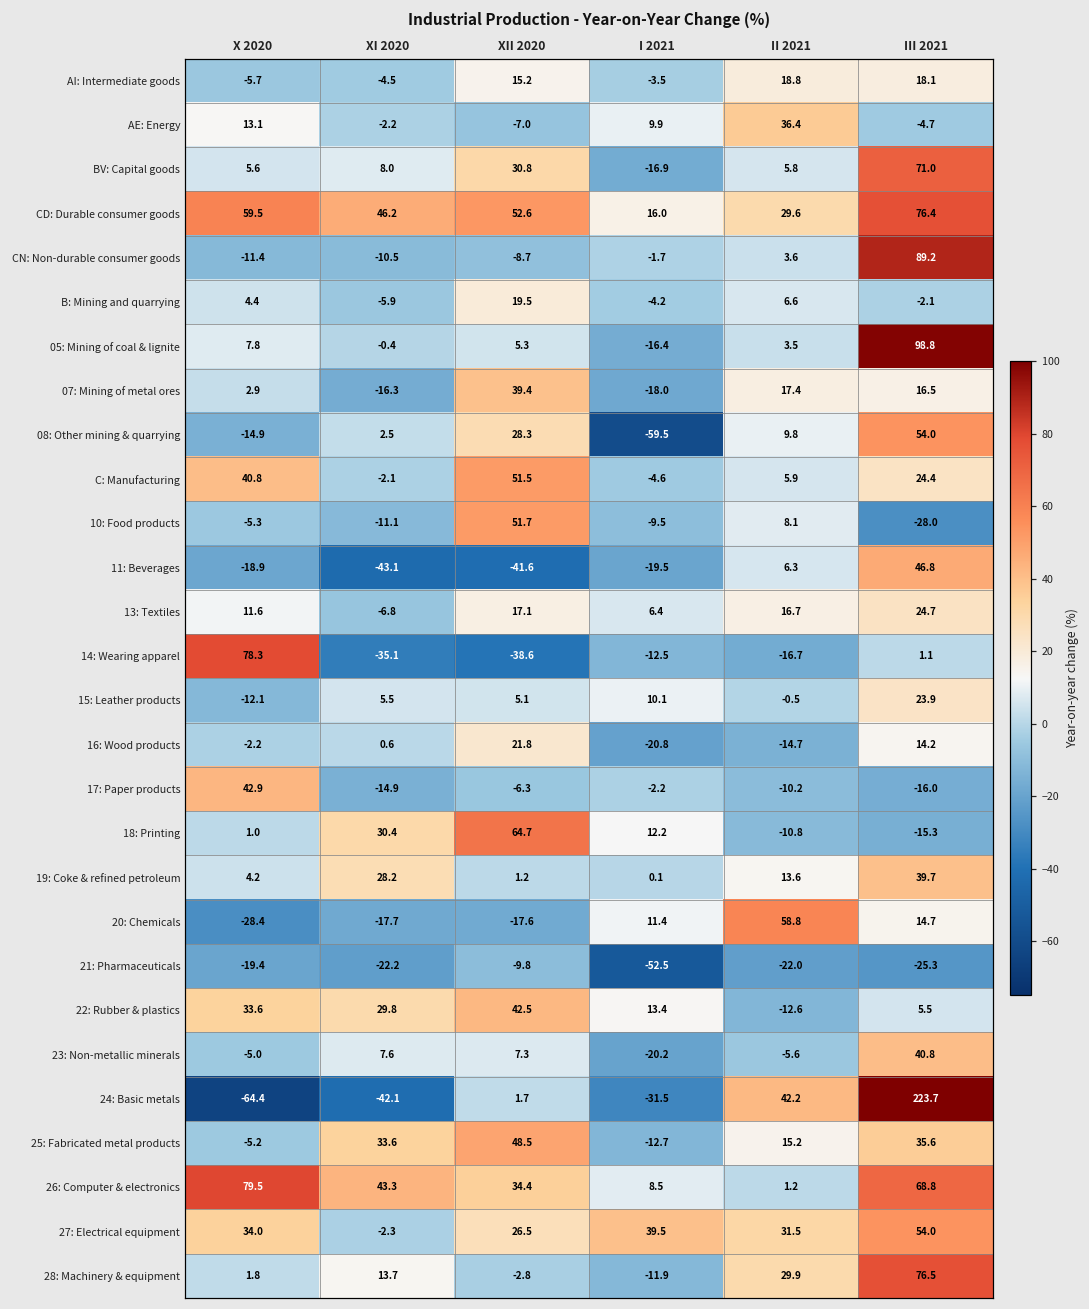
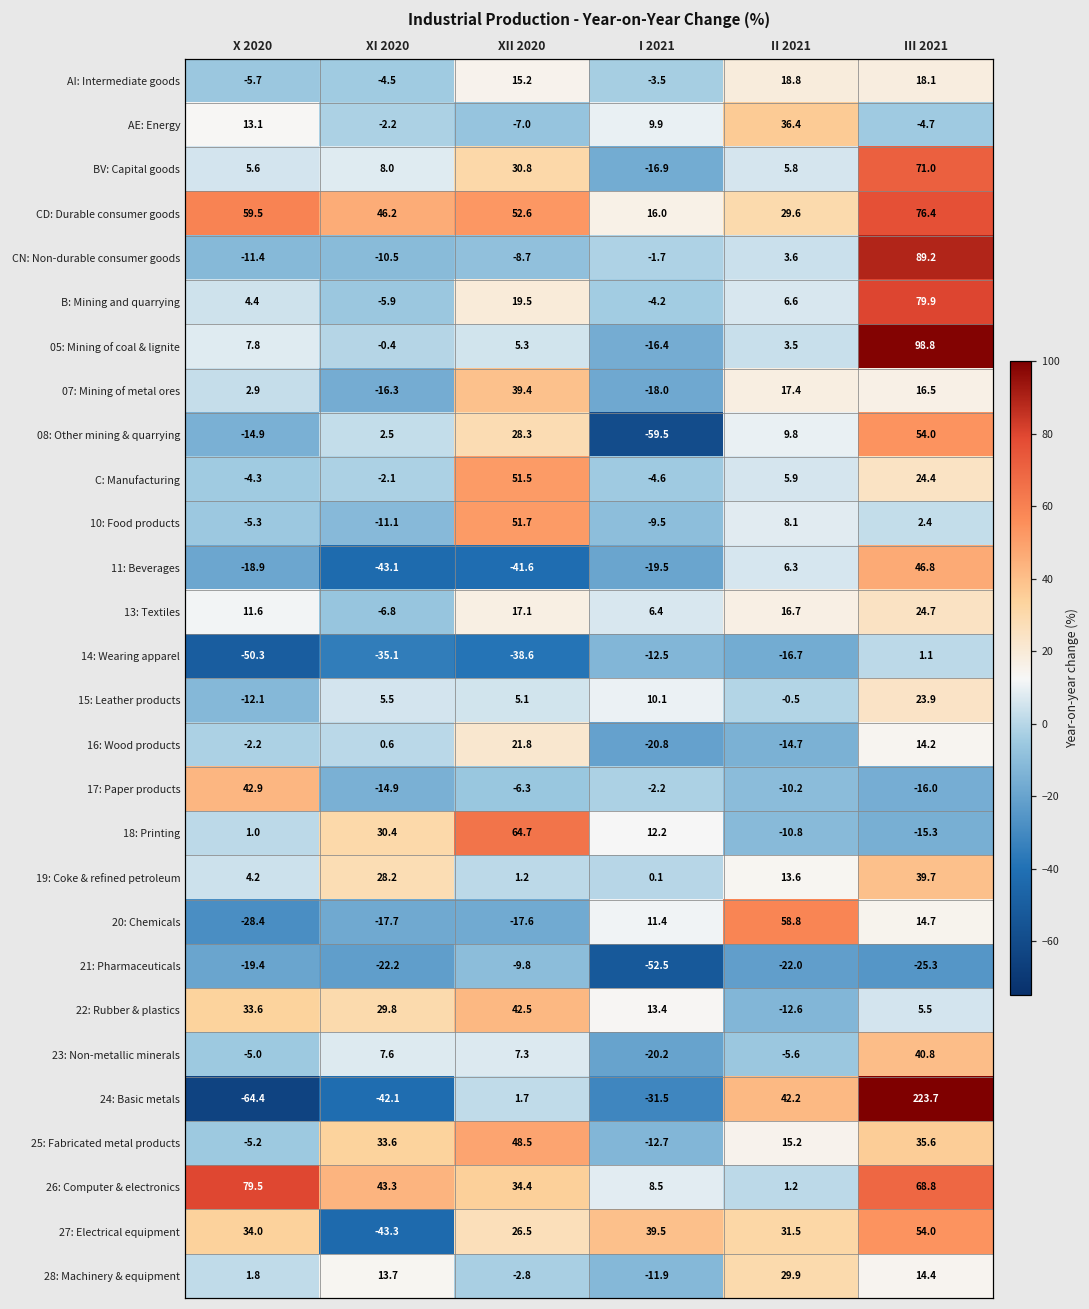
  {
    "AI: Intermediate goods": {
      "X 2020": -5.7,
      "XI 2020": -4.5,
      "XII 2020": 15.2,
      "I 2021": -3.5,
      "II 2021": 18.8,
      "III 2021": 18.1
    },
    "AE: Energy": {
      "X 2020": 13.1,
      "XI 2020": -2.2,
      "XII 2020": -7.0,
      "I 2021": 9.9,
      "II 2021": 36.4,
      "III 2021": -4.7
    },
    "BV: Capital goods": {
      "X 2020": 5.6,
      "XI 2020": 8.0,
      "XII 2020": 30.8,
      "I 2021": -16.9,
      "II 2021": 5.8,
      "III 2021": 71.0
    },
    "CD: Durable consumer goods": {
      "X 2020": 59.5,
      "XI 2020": 46.2,
      "XII 2020": 52.6,
      "I 2021": 16.0,
      "II 2021": 29.6,
      "III 2021": 76.4
    },
    "CN: Non-durable consumer goods": {
      "X 2020": -11.4,
      "XI 2020": -10.5,
      "XII 2020": -8.7,
      "I 2021": -1.7,
      "II 2021": 3.6,
      "III 2021": 89.2
    },
    "B: Mining and quarrying": {
      "X 2020": 4.4,
      "XI 2020": -5.9,
      "XII 2020": 19.5,
      "I 2021": -4.2,
      "II 2021": 6.6,
-     "III 2021": -2.1
+     "III 2021": 79.9
    },
    "05: Mining of coal & lignite": {
      "X 2020": 7.8,
      "XI 2020": -0.4,
      "XII 2020": 5.3,
      "I 2021": -16.4,
      "II 2021": 3.5,
      "III 2021": 98.8
    },
    "07: Mining of metal ores": {
      "X 2020": 2.9,
      "XI 2020": -16.3,
      "XII 2020": 39.4,
      "I 2021": -18.0,
      "II 2021": 17.4,
      "III 2021": 16.5
    },
    "08: Other mining & quarrying": {
      "X 2020": -14.9,
      "XI 2020": 2.5,
      "XII 2020": 28.3,
      "I 2021": -59.5,
      "II 2021": 9.8,
      "III 2021": 54.0
    },
    "C: Manufacturing": {
-     "X 2020": 40.8,
+     "X 2020": -4.3,
      "XI 2020": -2.1,
      "XII 2020": 51.5,
      "I 2021": -4.6,
      "II 2021": 5.9,
      "III 2021": 24.4
    },
    "10: Food products": {
      "X 2020": -5.3,
      "XI 2020": -11.1,
      "XII 2020": 51.7,
      "I 2021": -9.5,
      "II 2021": 8.1,
-     "III 2021": -28.0
+     "III 2021": 2.4
    },
    "11: Beverages": {
      "X 2020": -18.9,
      "XI 2020": -43.1,
      "XII 2020": -41.6,
      "I 2021": -19.5,
      "II 2021": 6.3,
      "III 2021": 46.8
    },
    "13: Textiles": {
      "X 2020": 11.6,
      "XI 2020": -6.8,
      "XII 2020": 17.1,
      "I 2021": 6.4,
      "II 2021": 16.7,
      "III 2021": 24.7
    },
    "14: Wearing apparel": {
-     "X 2020": 78.3,
+     "X 2020": -50.3,
      "XI 2020": -35.1,
      "XII 2020": -38.6,
      "I 2021": -12.5,
      "II 2021": -16.7,
      "III 2021": 1.1
    },
    "15: Leather products": {
      "X 2020": -12.1,
      "XI 2020": 5.5,
      "XII 2020": 5.1,
      "I 2021": 10.1,
      "II 2021": -0.5,
      "III 2021": 23.9
    },
    "16: Wood products": {
      "X 2020": -2.2,
      "XI 2020": 0.6,
      "XII 2020": 21.8,
      "I 2021": -20.8,
      "II 2021": -14.7,
      "III 2021": 14.2
    },
    "17: Paper products": {
      "X 2020": 42.9,
      "XI 2020": -14.9,
      "XII 2020": -6.3,
      "I 2021": -2.2,
      "II 2021": -10.2,
      "III 2021": -16.0
    },
    "18: Printing": {
      "X 2020": 1.0,
      "XI 2020": 30.4,
      "XII 2020": 64.7,
      "I 2021": 12.2,
      "II 2021": -10.8,
      "III 2021": -15.3
    },
    "19: Coke & refined petroleum": {
      "X 2020": 4.2,
      "XI 2020": 28.2,
      "XII 2020": 1.2,
      "I 2021": 0.1,
      "II 2021": 13.6,
      "III 2021": 39.7
    },
    "20: Chemicals": {
      "X 2020": -28.4,
      "XI 2020": -17.7,
      "XII 2020": -17.6,
      "I 2021": 11.4,
      "II 2021": 58.8,
      "III 2021": 14.7
    },
    "21: Pharmaceuticals": {
      "X 2020": -19.4,
      "XI 2020": -22.2,
      "XII 2020": -9.8,
      "I 2021": -52.5,
      "II 2021": -22.0,
      "III 2021": -25.3
    },
    "22: Rubber & plastics": {
      "X 2020": 33.6,
      "XI 2020": 29.8,
      "XII 2020": 42.5,
      "I 2021": 13.4,
      "II 2021": -12.6,
      "III 2021": 5.5
    },
    "23: Non-metallic minerals": {
      "X 2020": -5.0,
      "XI 2020": 7.6,
      "XII 2020": 7.3,
      "I 2021": -20.2,
      "II 2021": -5.6,
      "III 2021": 40.8
    },
    "24: Basic metals": {
      "X 2020": -64.4,
      "XI 2020": -42.1,
      "XII 2020": 1.7,
      "I 2021": -31.5,
      "II 2021": 42.2,
      "III 2021": 223.7
    },
    "25: Fabricated metal products": {
      "X 2020": -5.2,
      "XI 2020": 33.6,
      "XII 2020": 48.5,
      "I 2021": -12.7,
      "II 2021": 15.2,
      "III 2021": 35.6
    },
    "26: Computer & electronics": {
      "X 2020": 79.5,
      "XI 2020": 43.3,
      "XII 2020": 34.4,
      "I 2021": 8.5,
      "II 2021": 1.2,
      "III 2021": 68.8
    },
    "27: Electrical equipment": {
      "X 2020": 34.0,
-     "XI 2020": -2.3,
+     "XI 2020": -43.3,
      "XII 2020": 26.5,
      "I 2021": 39.5,
      "II 2021": 31.5,
      "III 2021": 54.0
    },
    "28: Machinery & equipment": {
      "X 2020": 1.8,
      "XI 2020": 13.7,
      "XII 2020": -2.8,
      "I 2021": -11.9,
      "II 2021": 29.9,
-     "III 2021": 76.5
+     "III 2021": 14.4
    }
  }
